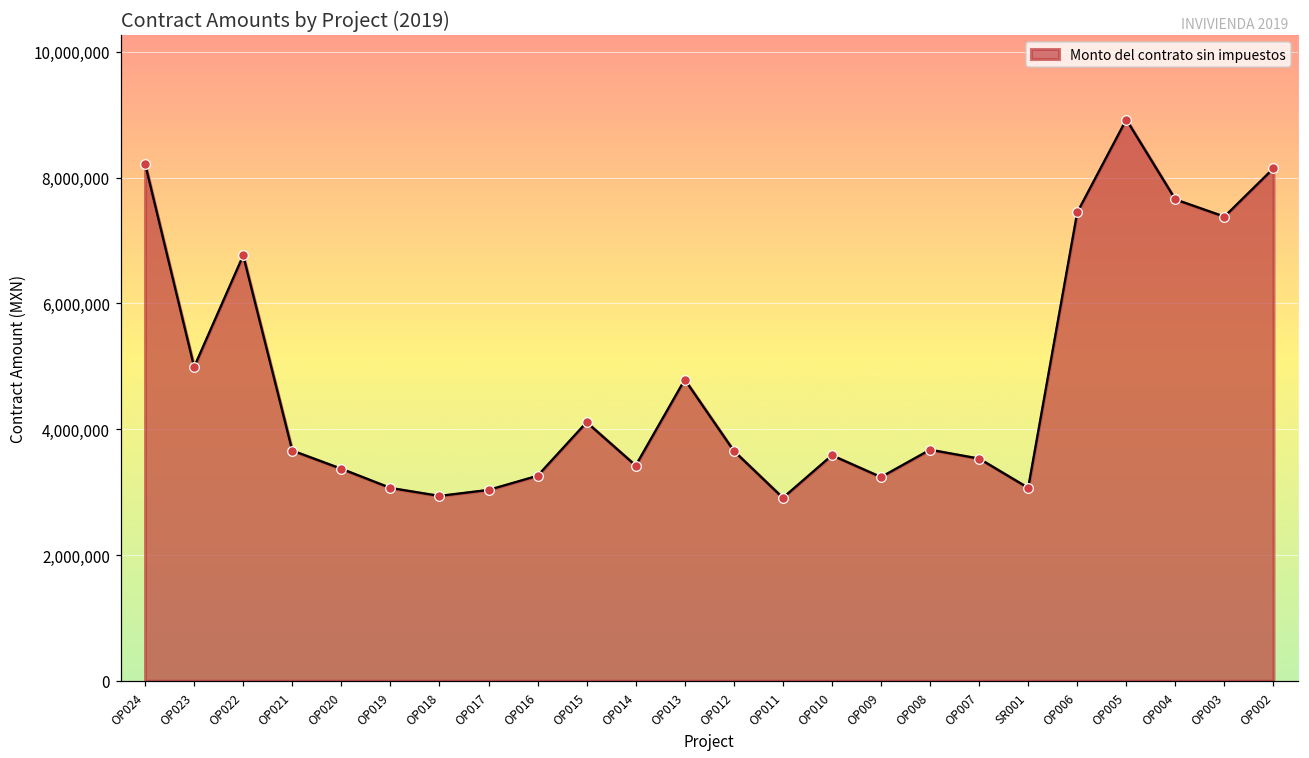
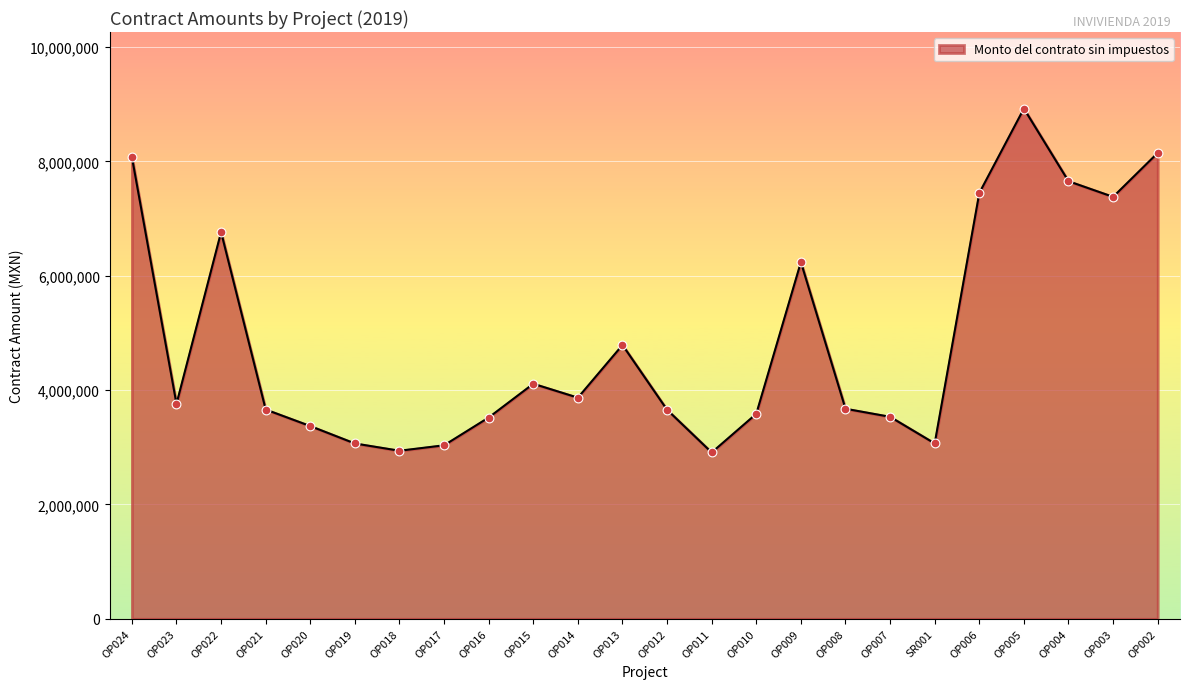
  {
-   "OP024": "8,200,000",
-   "OP023": "5,000,000",
+   "OP024": "8,100,000",
+   "OP023": "3,800,000",
    "OP022": "6,800,000",
    "OP021": "3,700,000",
    "OP020": "3,400,000",
    "OP019": "3,100,000",
    "OP018": "2,900,000",
    "OP017": "3,000,000",
-   "OP016": "3,300,000",
+   "OP016": "3,500,000",
    "OP015": "4,100,000",
-   "OP014": "3,400,000",
+   "OP014": "3,900,000",
    "OP013": "4,800,000",
    "OP012": "3,700,000",
    "OP011": "2,900,000",
    "OP010": "3,600,000",
-   "OP009": "3,200,000",
+   "OP009": "6,200,000",
    "OP008": "3,700,000",
    "OP007": "3,500,000",
    "SR001": "3,100,000",
    "OP006": "7,400,000",
    "OP005": "8,900,000",
    "OP004": "7,700,000",
    "OP003": "7,400,000",
    "OP002": "8,100,000"
  }
